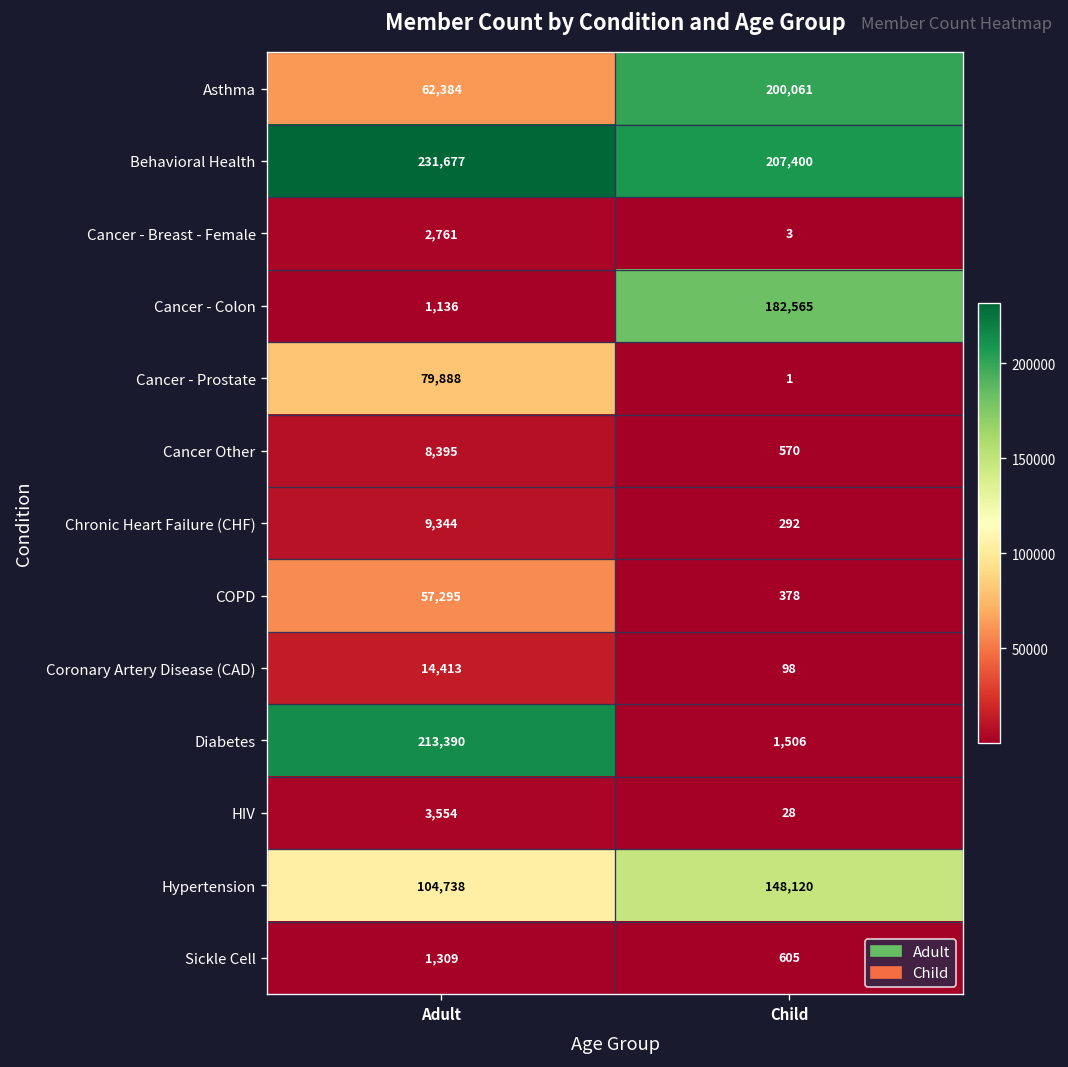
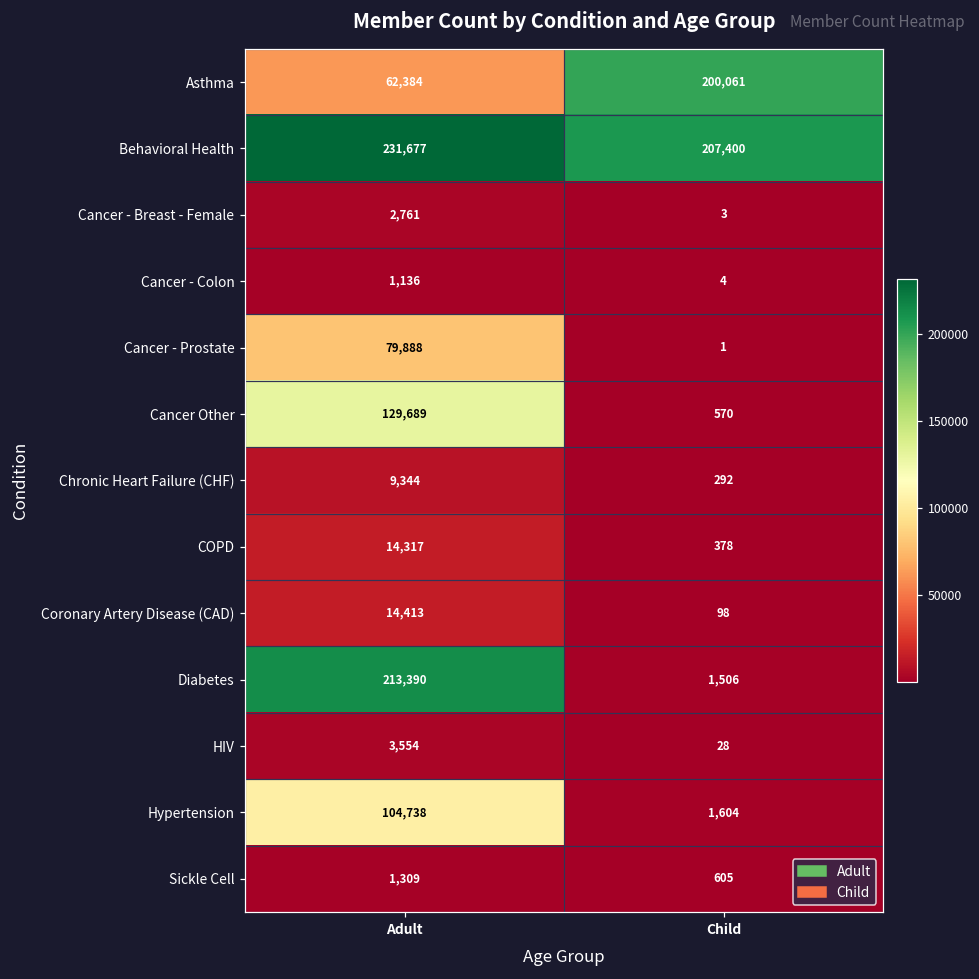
  {
    "Asthma": {
      "Adult": "62,384",
      "Child": "200,061"
    },
    "Behavioral Health": {
      "Adult": "231,677",
      "Child": "207,400"
    },
    "Cancer - Breast - Female": {
      "Adult": "2,761",
      "Child": "3"
    },
    "Cancer - Colon": {
      "Adult": "1,136",
-     "Child": "182,565"
+     "Child": "4"
    },
    "Cancer - Prostate": {
      "Adult": "79,888",
      "Child": "1"
    },
    "Cancer Other": {
-     "Adult": "8,395",
+     "Adult": "129,689",
      "Child": "570"
    },
    "Chronic Heart Failure (CHF)": {
      "Adult": "9,344",
      "Child": "292"
    },
    "COPD": {
-     "Adult": "57,295",
+     "Adult": "14,317",
      "Child": "378"
    },
    "Coronary Artery Disease (CAD)": {
      "Adult": "14,413",
      "Child": "98"
    },
    "Diabetes": {
      "Adult": "213,390",
      "Child": "1,506"
    },
    "HIV": {
      "Adult": "3,554",
      "Child": "28"
    },
    "Hypertension": {
      "Adult": "104,738",
-     "Child": "148,120"
+     "Child": "1,604"
    },
    "Sickle Cell": {
      "Adult": "1,309",
      "Child": "605"
    }
  }
